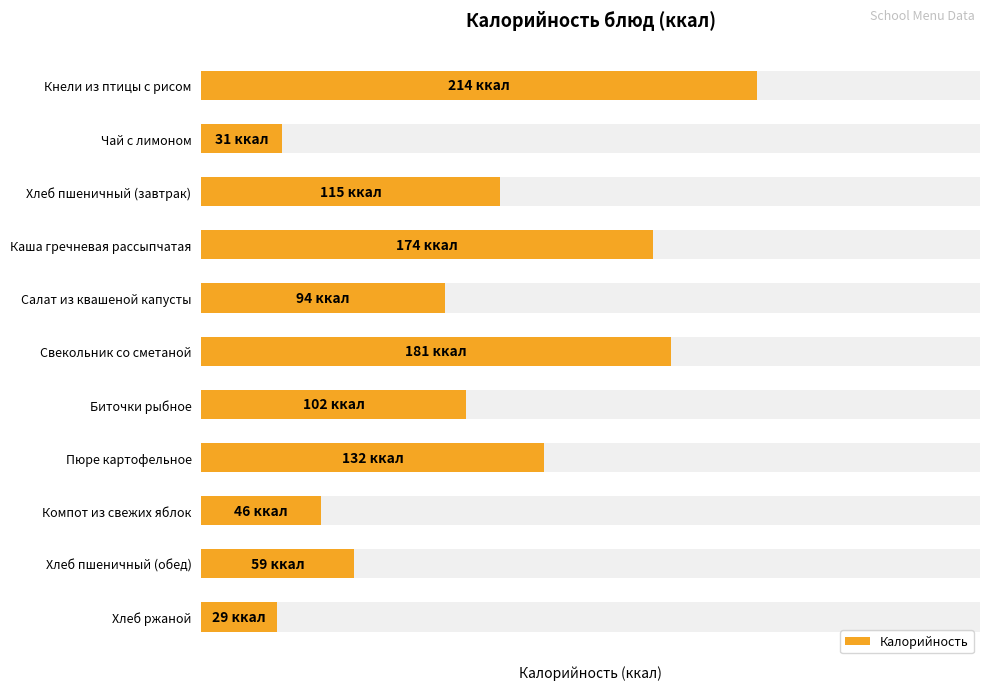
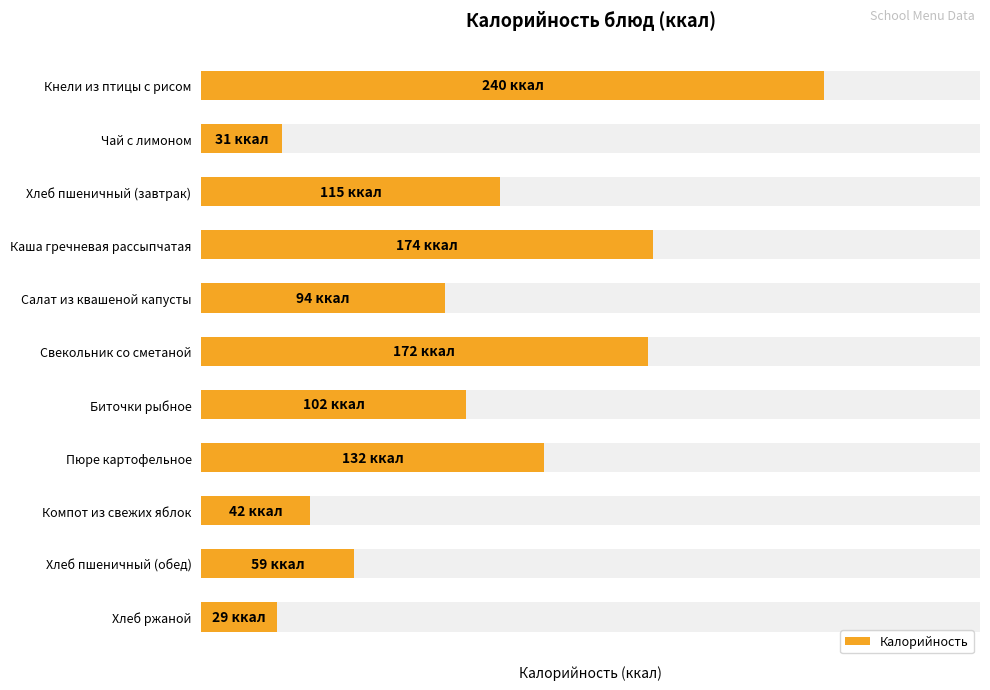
  {
    "Калорийность": {
-     "Кнели из птицы с рисом": 214,
-     "Свекольник со сметаной": 181,
-     "Компот из свежих яблок": 46
+     "Кнели из птицы с рисом": 240,
+     "Свекольник со сметаной": 172,
+     "Компот из свежих яблок": 42
    }
  }
